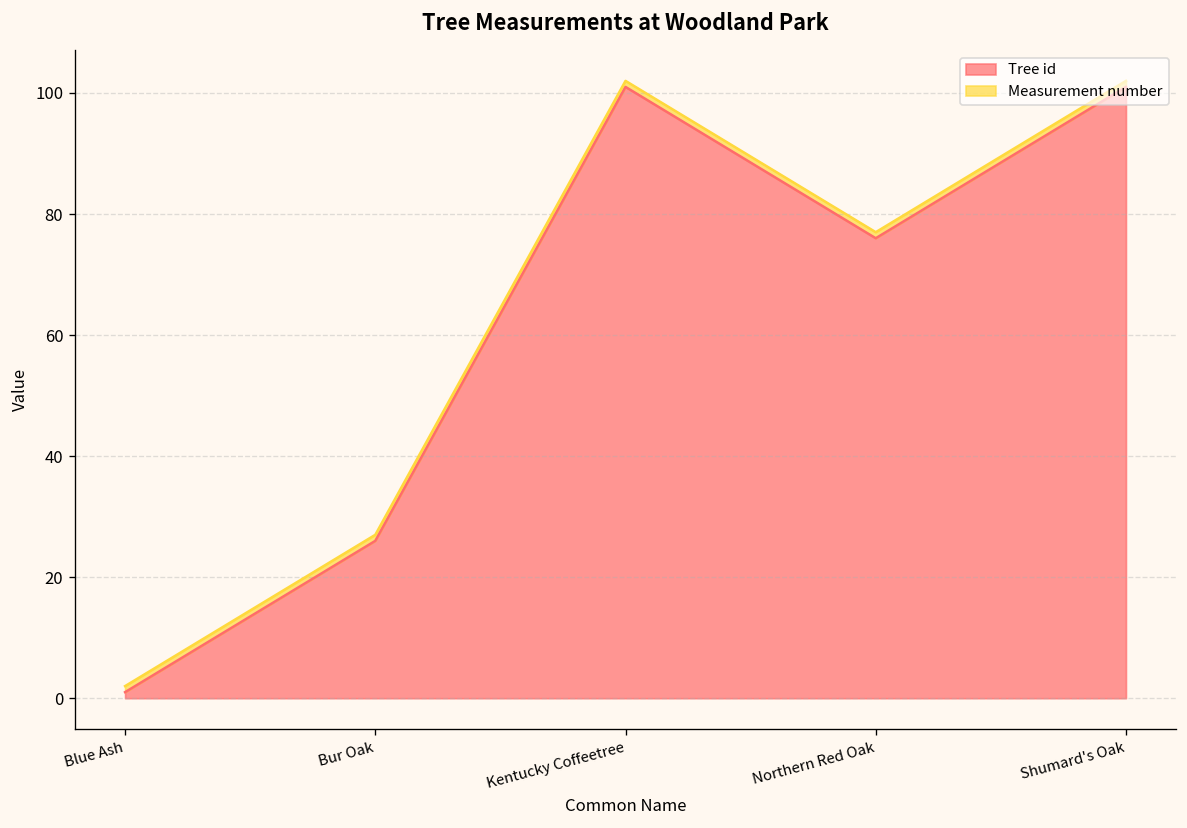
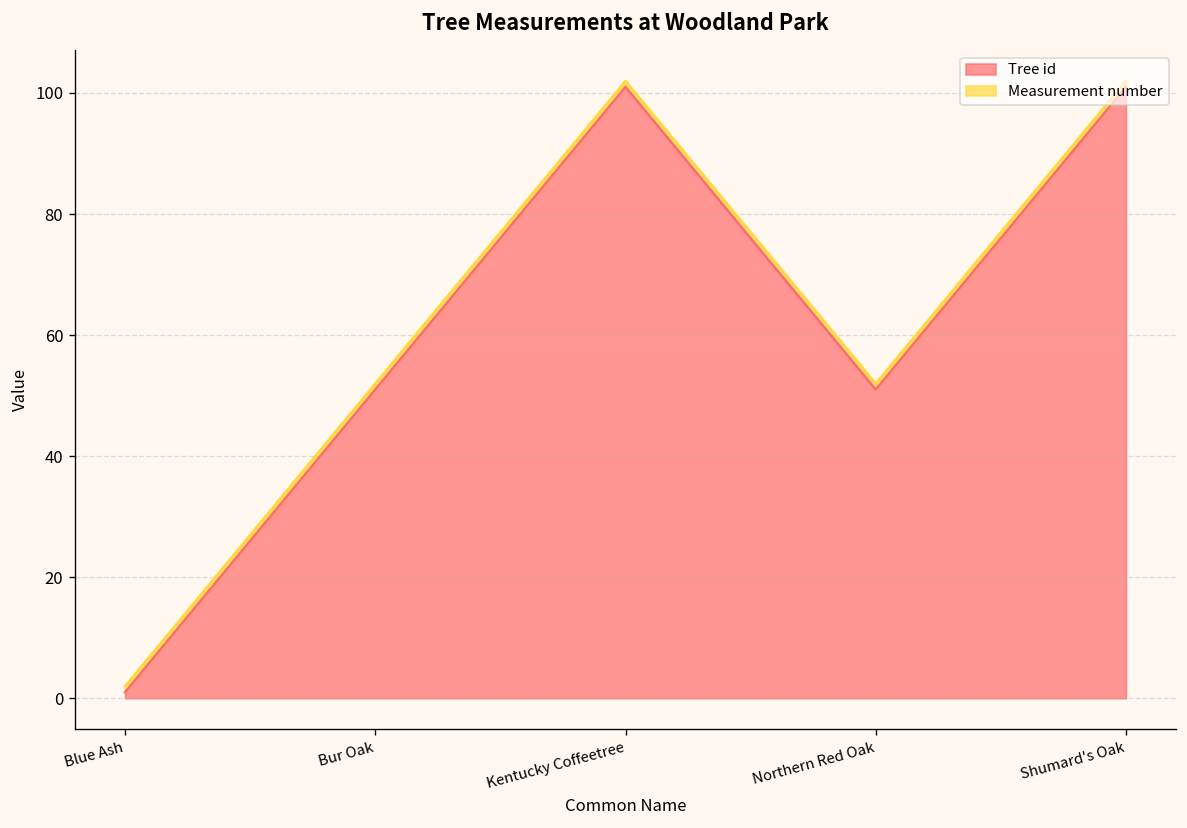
  {
    "Tree id": {
      "Blue Ash": 1,
-     "Bur Oak": 26,
+     "Bur Oak": 51,
      "Kentucky Coffeetree": 101,
-     "Northern Red Oak": 76
+     "Northern Red Oak": 51
    },
    "Measurement number": {
      "Blue Ash": 1,
      "Bur Oak": 1,
      "Kentucky Coffeetree": 1,
      "Northern Red Oak": 1
    }
  }
